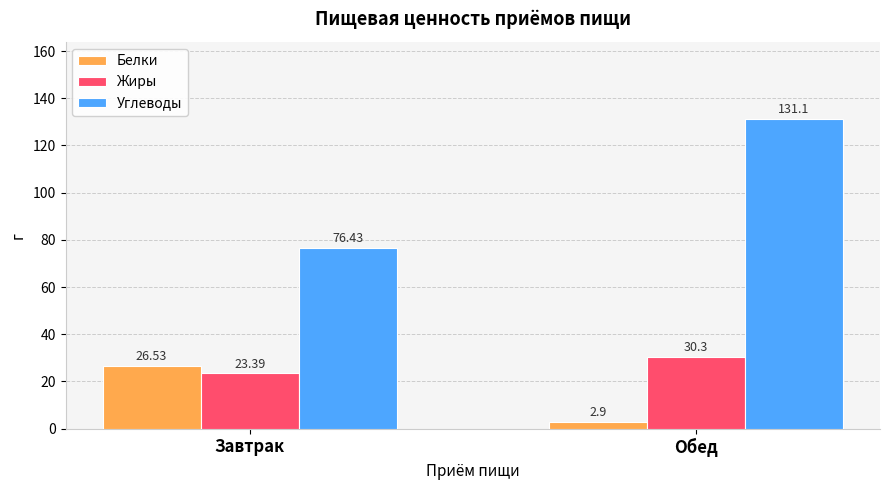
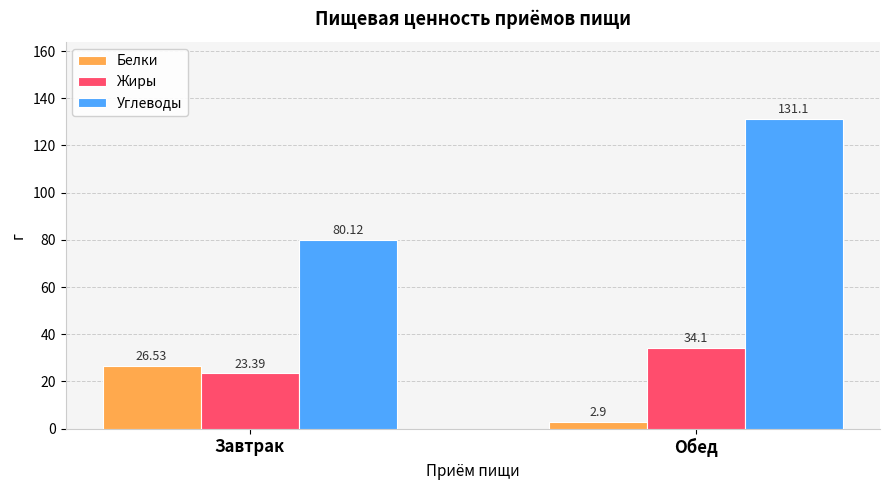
  {
    "Белки": {
      "Завтрак": 26.53,
      "Обед": 2.9
    },
    "Жиры": {
      "Завтрак": 23.39,
-     "Обед": 30.3
+     "Обед": 34.1
    },
    "Углеводы": {
-     "Завтрак": 76.43,
+     "Завтрак": 80.12,
      "Обед": 131.1
    }
  }
